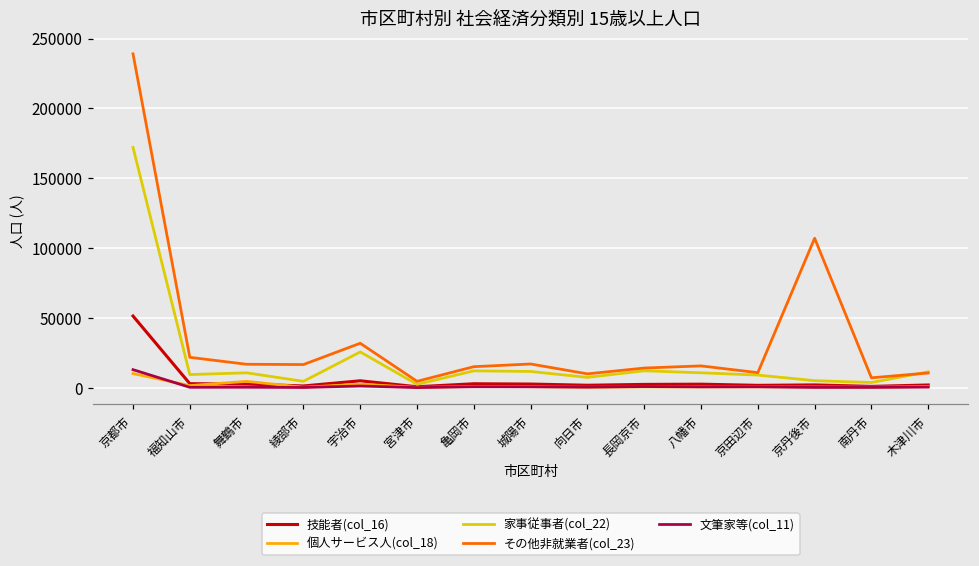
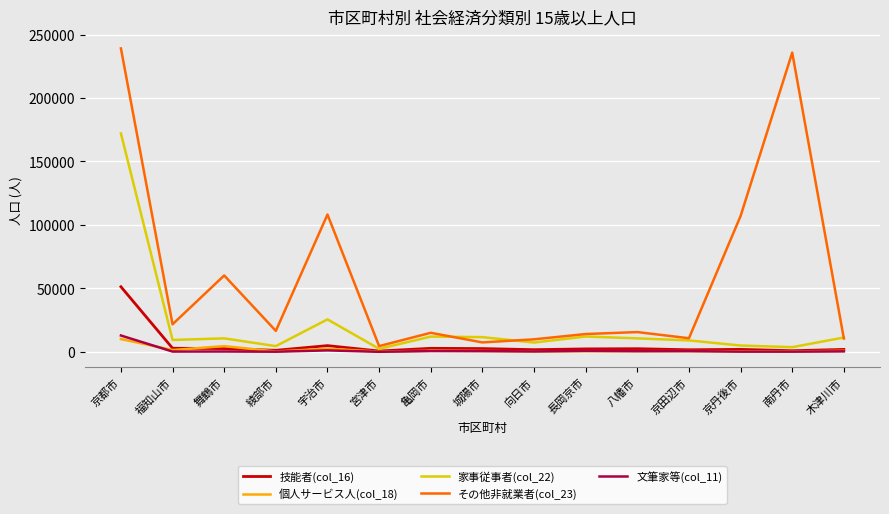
  {
    "技能者(col_16)": {
      "京都市": 51000,
      "宇治市": 5000
    },
    "その他非就業者(col_23)": {
      "京都市": 239000,
      "福知山市": 22000,
-     "舞鶴市": 17000,
+     "舞鶴市": 60000,
      "綾部市": 17000,
-     "宇治市": 32000,
+     "宇治市": 108000,
      "宮津市": 5000,
      "亀岡市": 15000,
-     "城陽市": 17000,
+     "城陽市": 7000,
      "向日市": 10000,
      "八幡市": 16000,
      "京丹後市": 107000,
-     "南丹市": 7000
+     "南丹市": 236000
    },
    "文筆家等(col_11)": {
      "京都市": 13000,
      "舞鶴市": 0
    }
  }
